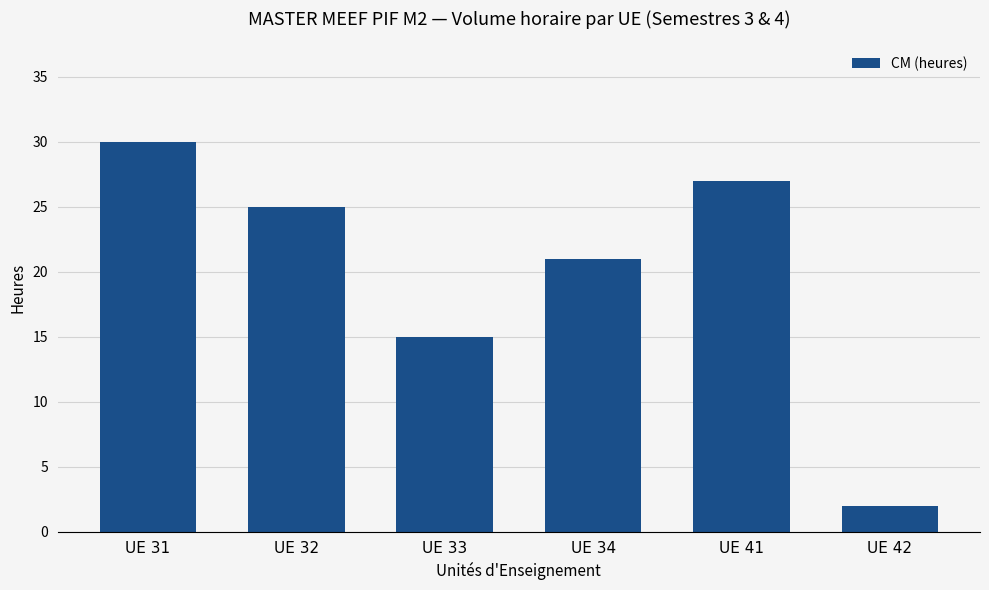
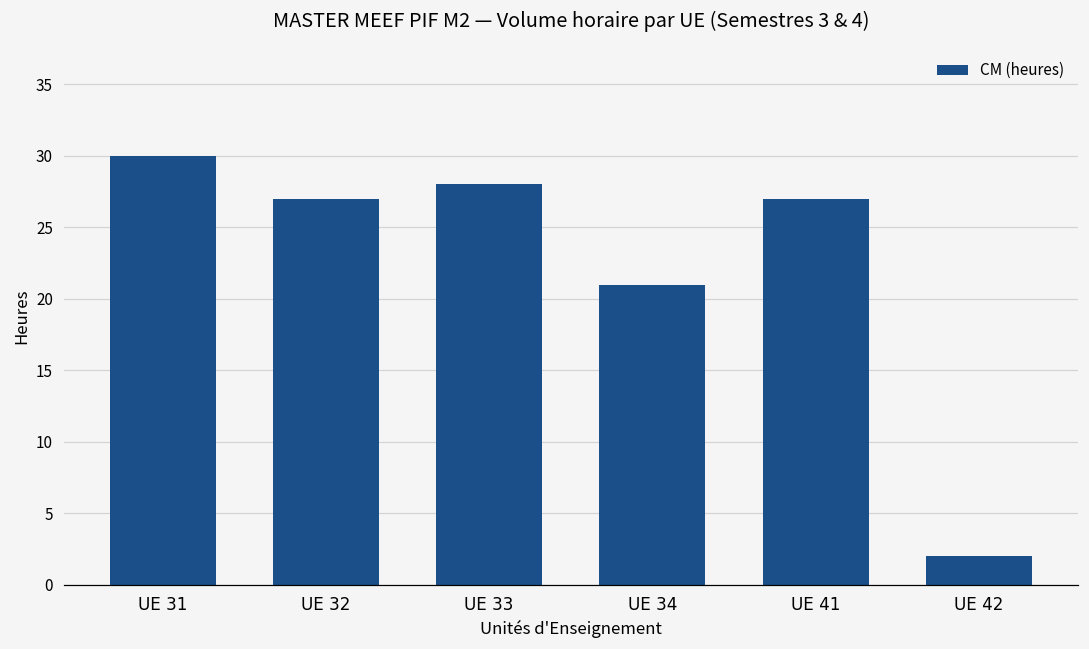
  {
    "UE 31": 30,
-   "UE 32": 25,
-   "UE 33": 15,
+   "UE 32": 27,
+   "UE 33": 28,
    "UE 34": 21,
    "UE 41": 27,
    "UE 42": 2
  }
